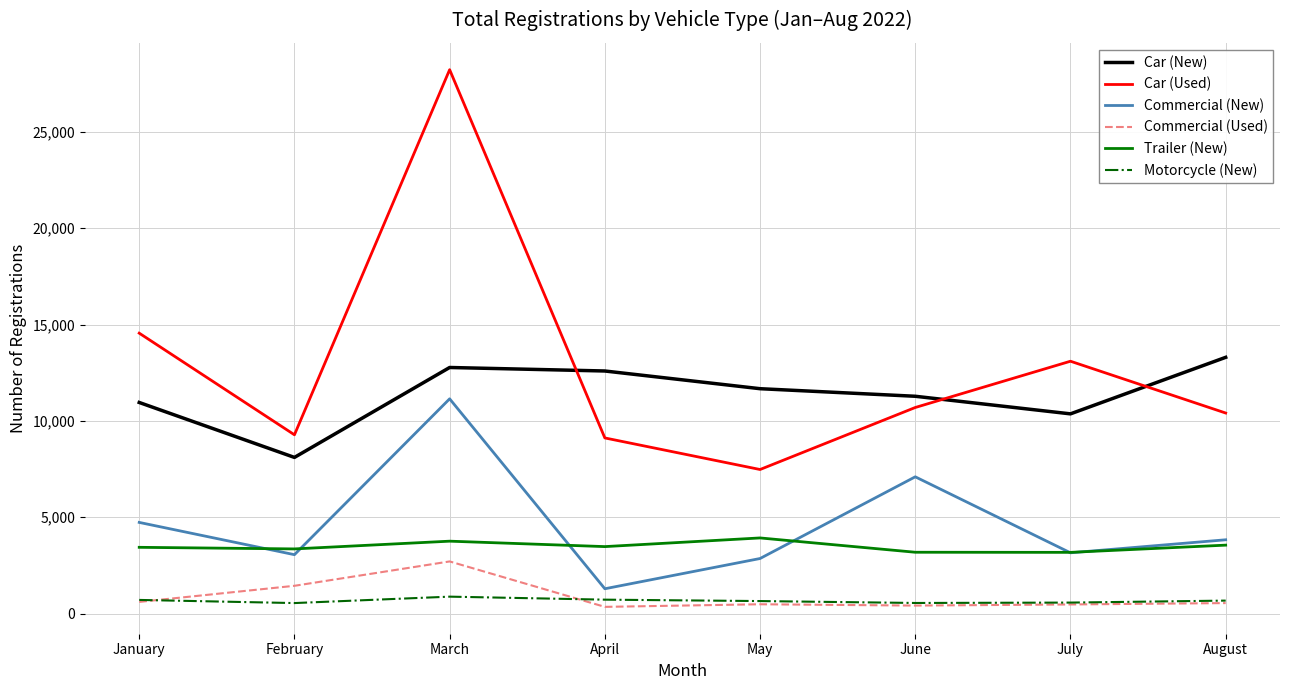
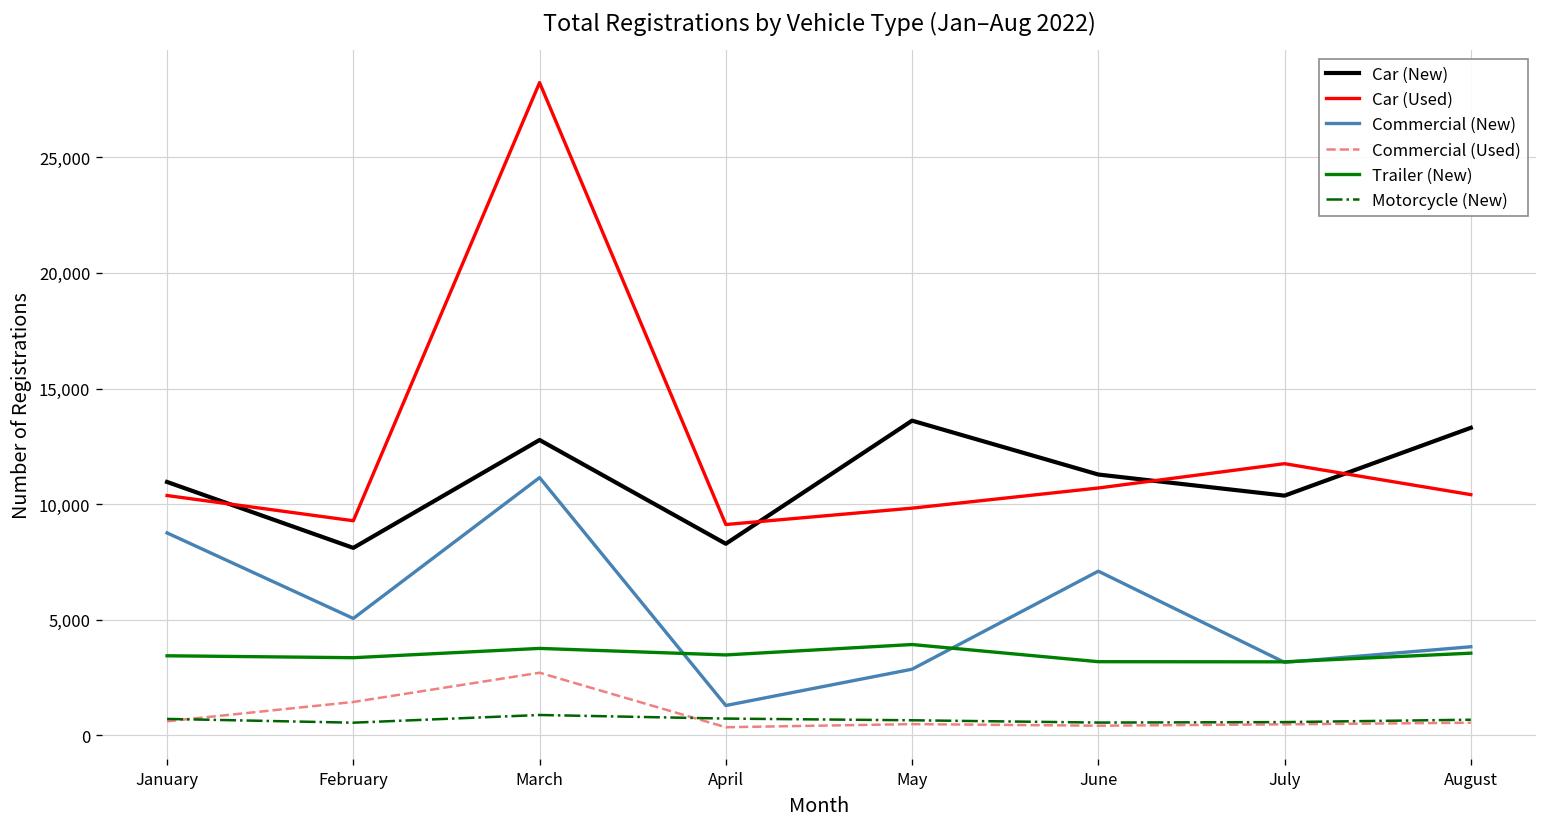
  {
    "Car (New)": {
      "January": "11,000",
      "February": "8,100",
      "March": "12,800",
-     "April": "12,600",
-     "May": "11,700",
+     "April": "8,300",
+     "May": "13,600",
      "June": "11,300",
      "July": "10,400",
      "August": "13,300"
    },
    "Car (Used)": {
-     "January": "14,600",
+     "January": "10,400",
      "February": "9,300",
      "March": "28,200",
      "April": "9,100",
-     "May": "7,500",
+     "May": "9,800",
      "June": "10,700",
-     "July": "13,100",
+     "July": "11,700",
      "August": "10,400"
    },
    "Commercial (New)": {
-     "January": "4,700",
-     "February": "3,100",
+     "January": "8,800",
+     "February": "5,100",
      "March": "11,100",
      "April": "1,300",
      "May": "2,900",
      "June": "7,100",
      "August": "3,800"
    },
    "Commercial (Used)": {
      "February": "1,400",
      "March": "2,700",
      "April": "300",
      "May": "500",
      "June": "400"
    }
  }
